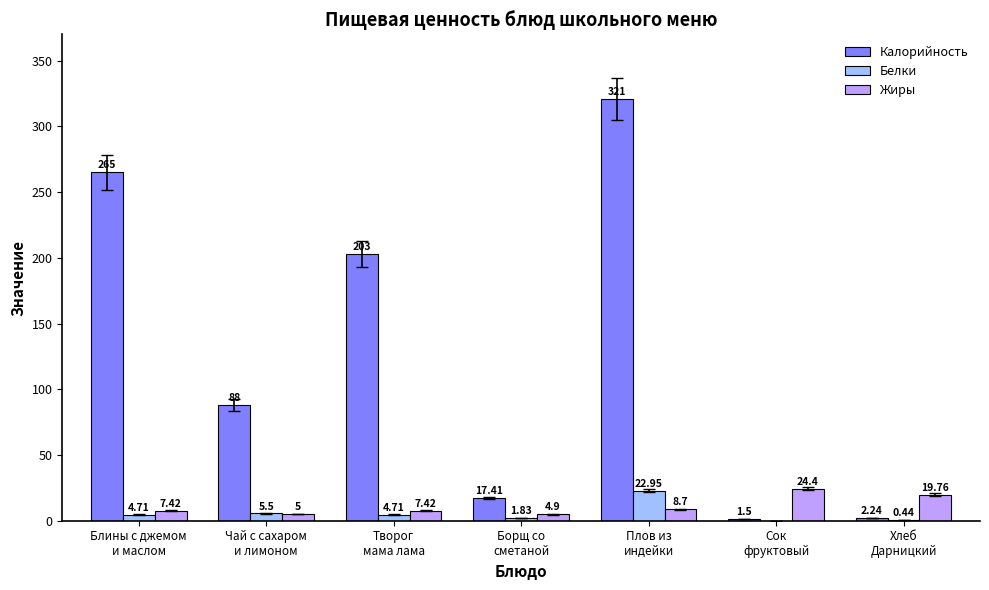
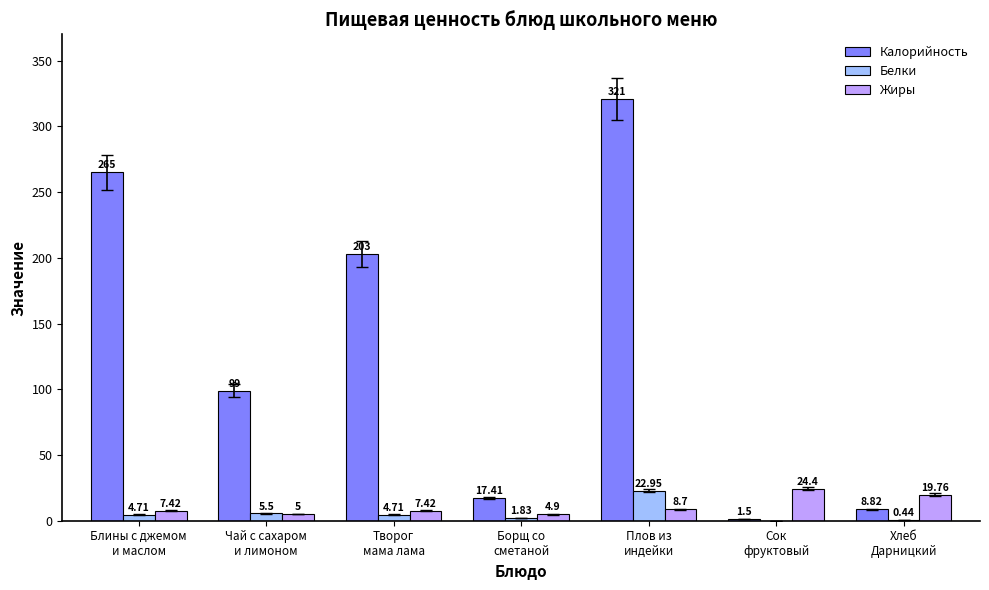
  {
    "Калорийность": {
      "Блины с джемом и маслом": 265,
-     "Чай с сахаром и лимоном": 88,
+     "Чай с сахаром и лимоном": 99,
      "Плов из индейки": 321,
-     "Хлеб Дарницкий": 2.24
+     "Хлеб Дарницкий": 8.82
    }
  }
